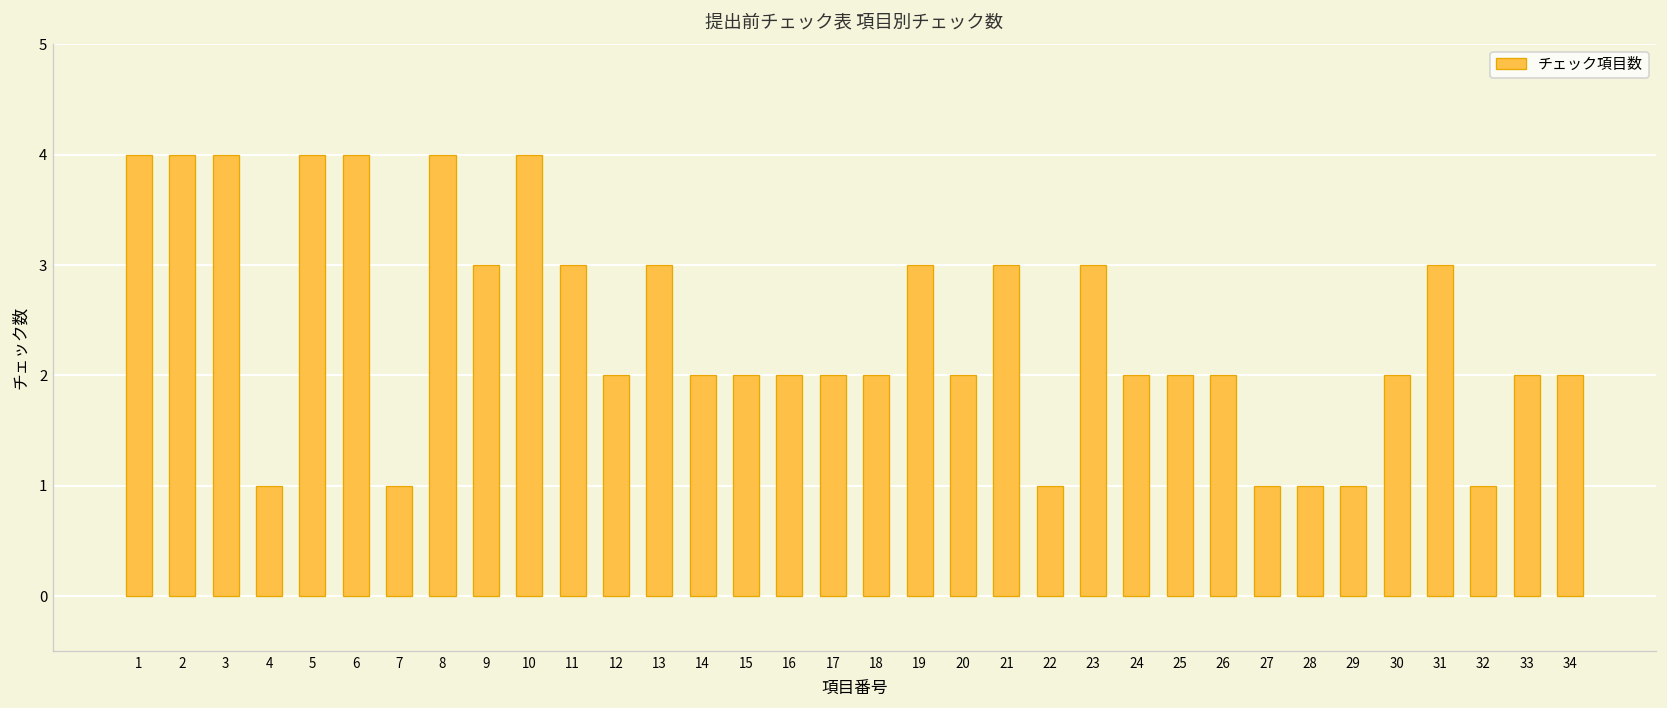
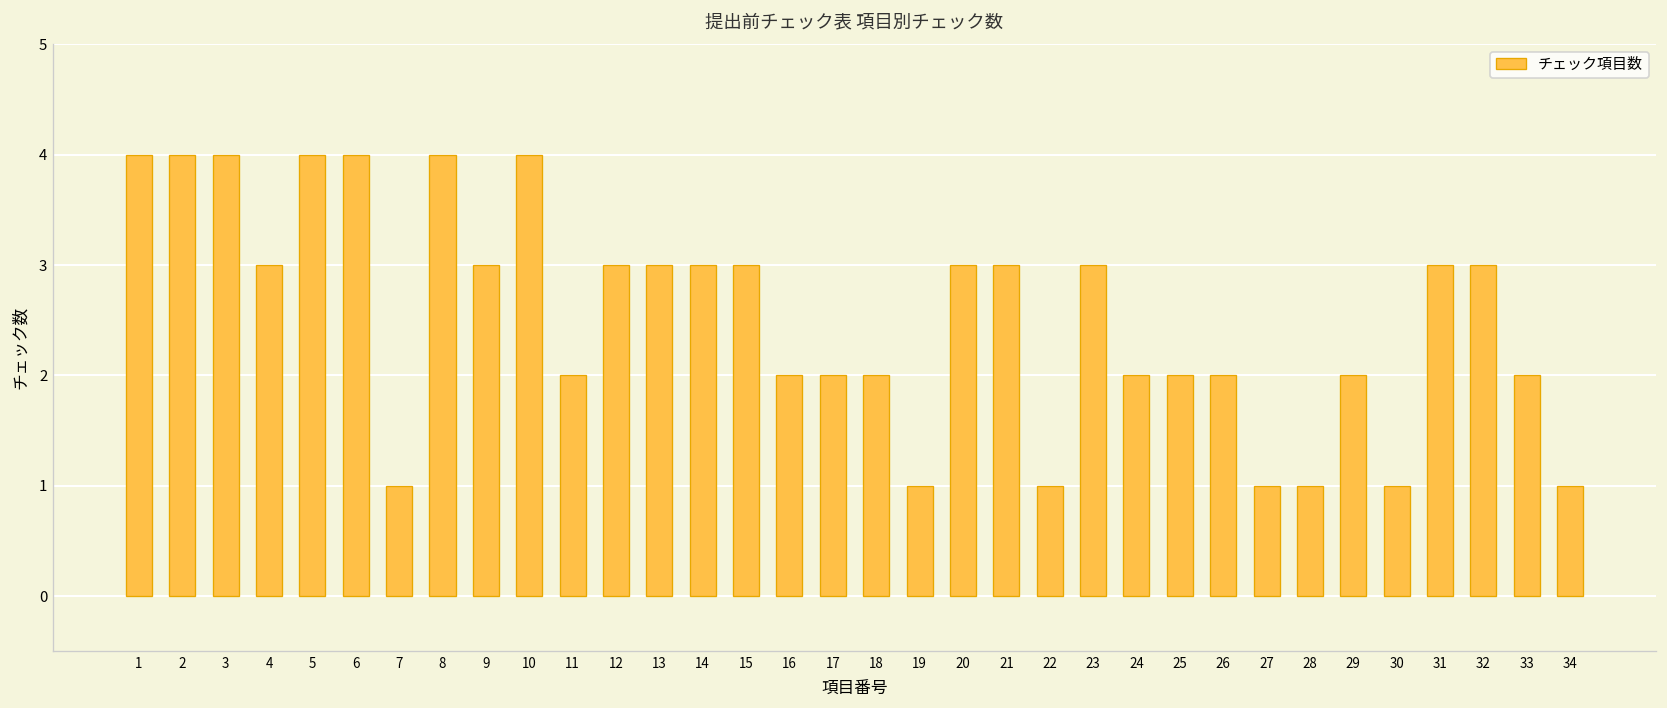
  {
    "1": 4,
    "2": 4,
    "3": 4,
-   "4": 1,
+   "4": 3,
    "5": 4,
    "6": 4,
    "7": 1,
    "8": 4,
    "9": 3,
    "10": 4,
-   "11": 3,
-   "12": 2,
+   "11": 2,
+   "12": 3,
    "13": 3,
-   "14": 2,
-   "15": 2,
+   "14": 3,
+   "15": 3,
    "16": 2,
    "17": 2,
    "18": 2,
-   "19": 3,
-   "20": 2,
+   "19": 1,
+   "20": 3,
    "21": 3,
    "22": 1,
    "23": 3,
    "24": 2,
    "25": 2,
    "26": 2,
    "27": 1,
    "28": 1,
-   "29": 1,
-   "30": 2,
+   "29": 2,
+   "30": 1,
    "31": 3,
-   "32": 1,
+   "32": 3,
    "33": 2,
-   "34": 2
+   "34": 1
  }
